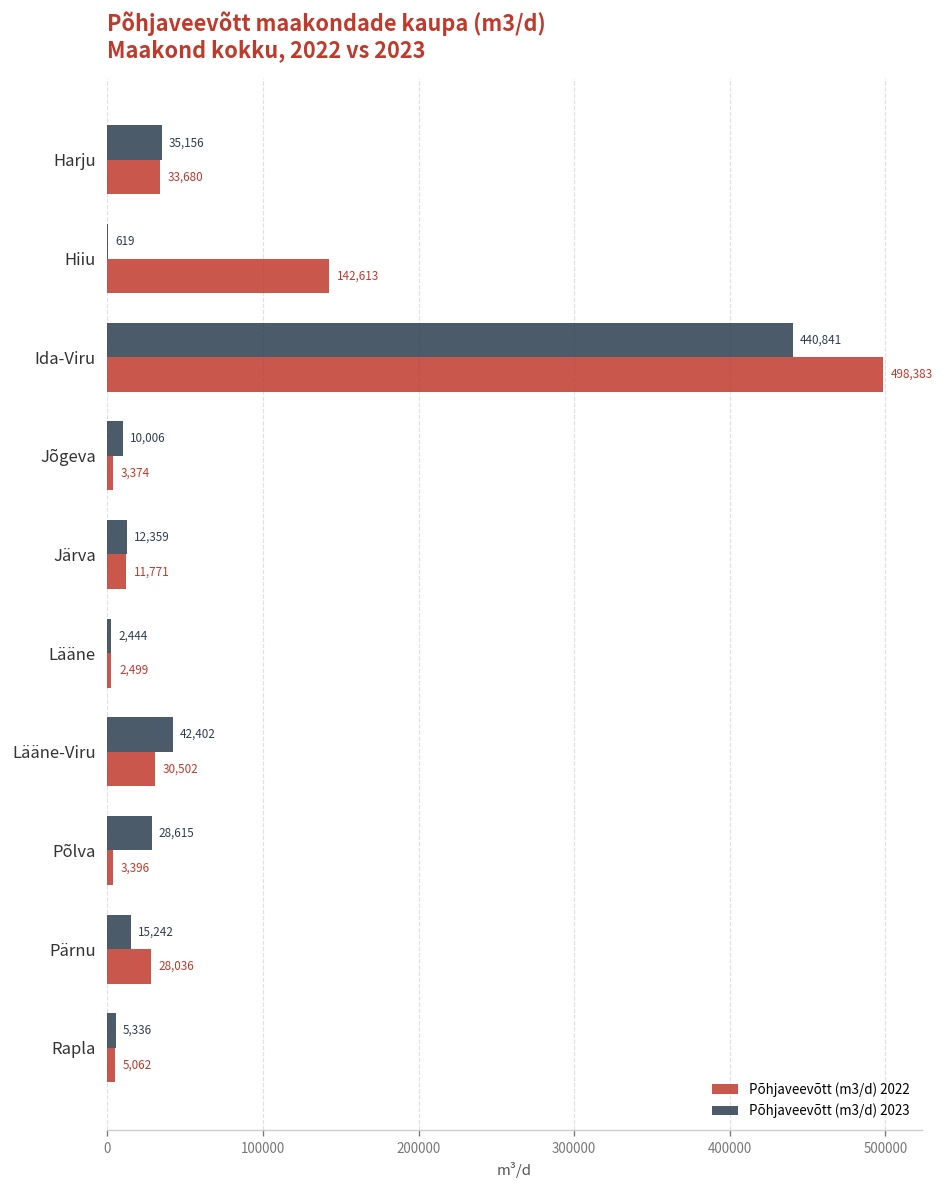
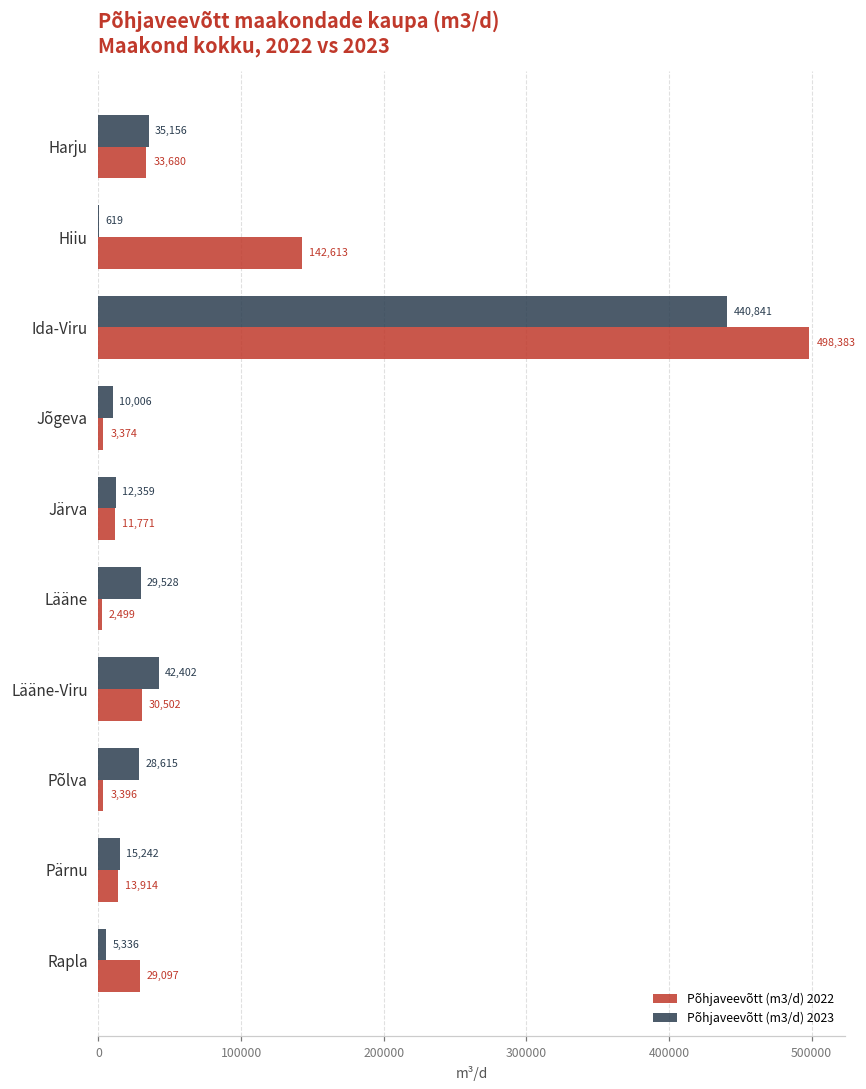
  {
    "Põhjaveevõtt (m3/d) 2022": {
      "Harju": "33,680",
      "Hiiu": "142,613",
      "Ida-Viru": "498,383",
      "Jõgeva": "3,374",
      "Järva": "11,771",
      "Lääne": "2,499",
      "Lääne-Viru": "30,502",
      "Põlva": "3,396",
-     "Pärnu": "28,036",
-     "Rapla": "5,062"
+     "Pärnu": "13,914",
+     "Rapla": "29,097"
    },
    "Põhjaveevõtt (m3/d) 2023": {
      "Harju": "35,156",
      "Hiiu": "619",
      "Ida-Viru": "440,841",
      "Jõgeva": "10,006",
      "Järva": "12,359",
-     "Lääne": "2,444",
+     "Lääne": "29,528",
      "Lääne-Viru": "42,402",
      "Põlva": "28,615",
      "Pärnu": "15,242",
      "Rapla": "5,336"
    }
  }
